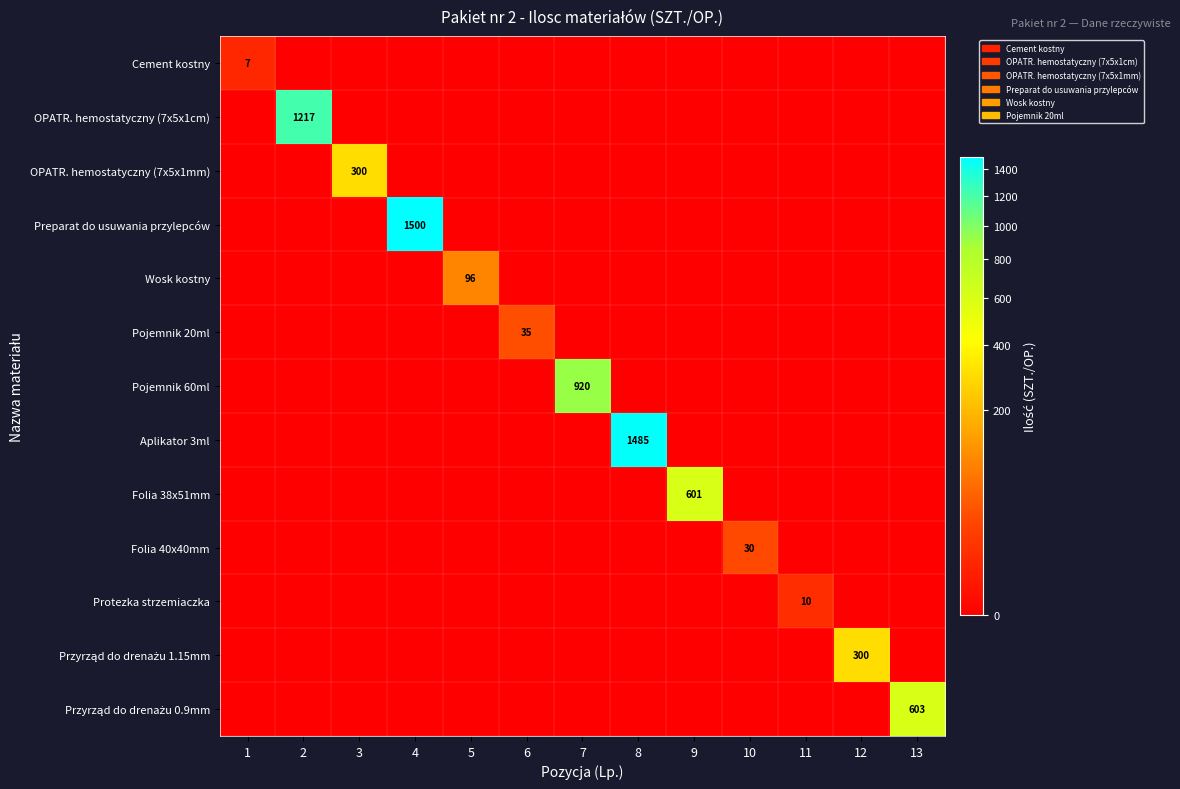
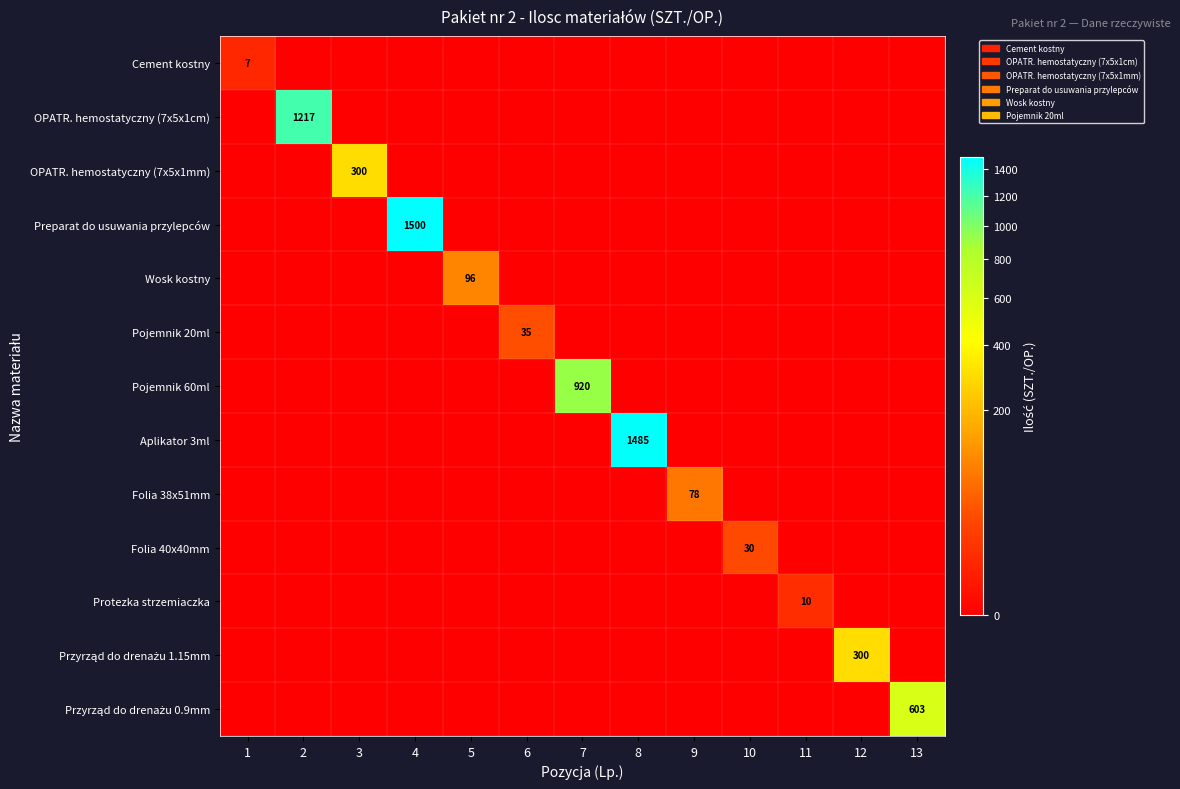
  {
    "Cement kostny": {
      "1": 7
    },
    "OPATR. hemostatyczny (7x5x1cm)": {
      "2": 1217
    },
    "OPATR. hemostatyczny (7x5x1mm)": {
      "3": 300
    },
    "Preparat do usuwania przylepców": {
      "4": 1500
    },
    "Wosk kostny": {
      "5": 96
    },
    "Pojemnik 20ml": {
      "6": 35
    },
    "Pojemnik 60ml": {
      "7": 920
    },
    "Aplikator 3ml": {
      "8": 1485
    },
    "Folia 38x51mm": {
-     "9": 601
+     "9": 78
    },
    "Folia 40x40mm": {
      "10": 30
    },
    "Protezka strzemiaczka": {
      "11": 10
    },
    "Przyrząd do drenażu 1.15mm": {
      "12": 300
    },
    "Przyrząd do drenażu 0.9mm": {
      "13": 603
    }
  }
